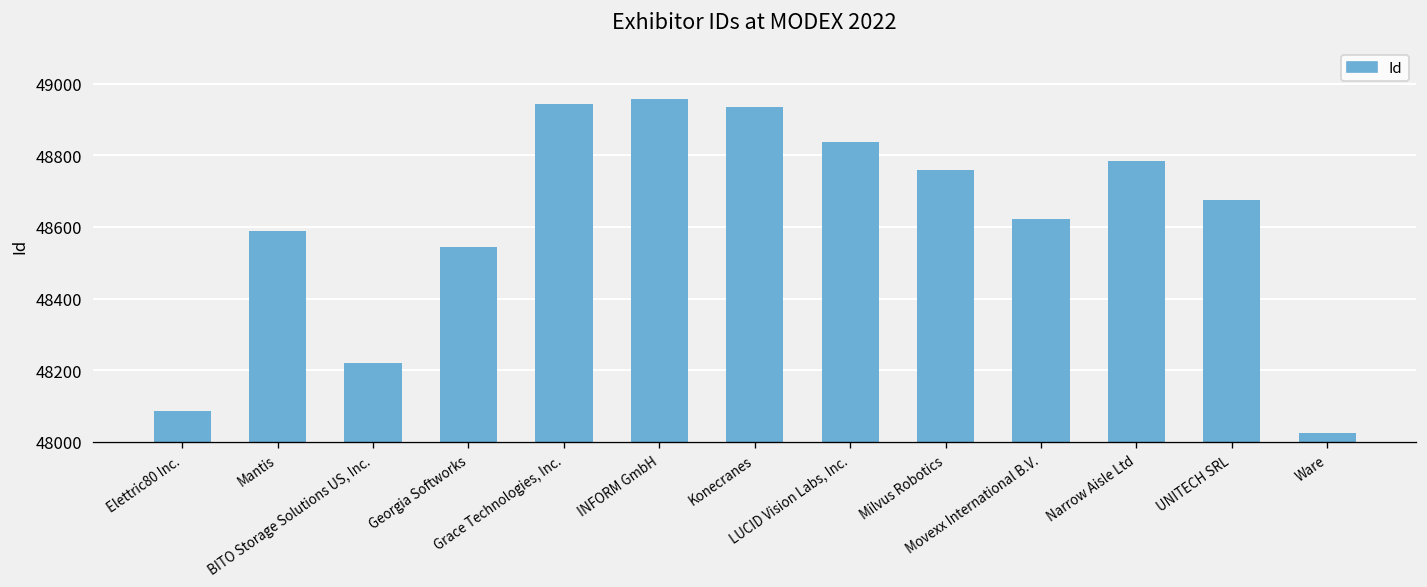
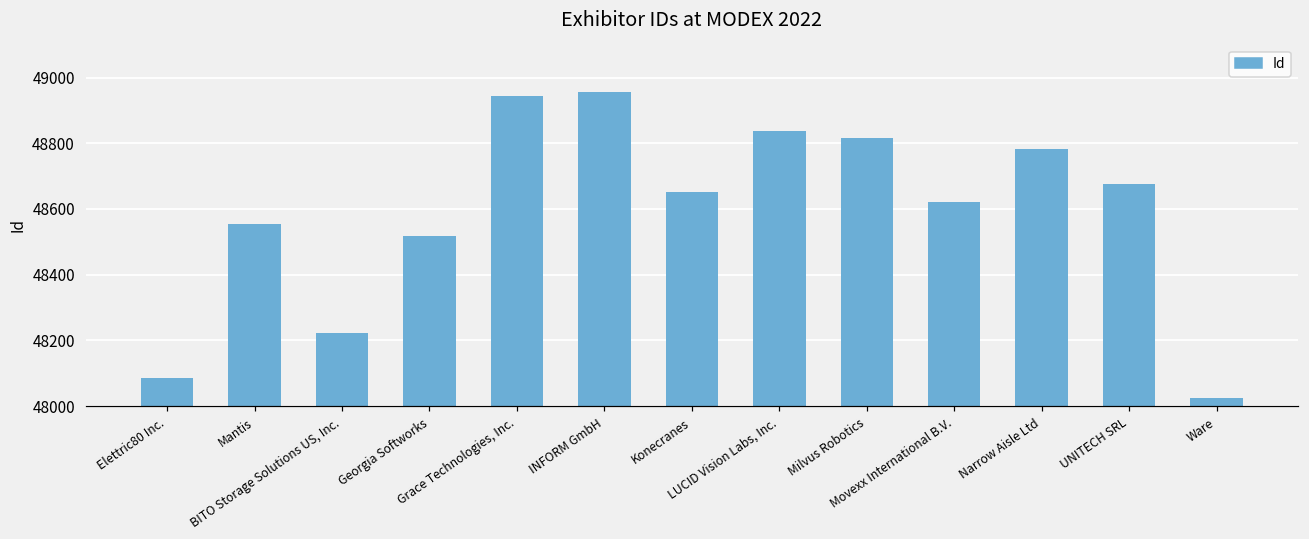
  {
    "Elettric80 Inc.": 48090,
-   "Mantis": 48590,
+   "Mantis": 48560,
    "BITO Storage Solutions US, Inc.": 48220,
-   "Georgia Softworks": 48540,
+   "Georgia Softworks": 48520,
    "Grace Technologies, Inc.": 48940,
    "INFORM GmbH": 48960,
-   "Konecranes": 48930,
+   "Konecranes": 48650,
    "LUCID Vision Labs, Inc.": 48840,
-   "Milvus Robotics": 48760,
+   "Milvus Robotics": 48820,
    "Movexx International B.V.": 48620,
    "Narrow Aisle Ltd": 48780,
    "UNITECH SRL": 48680,
    "Ware": 48030
  }
